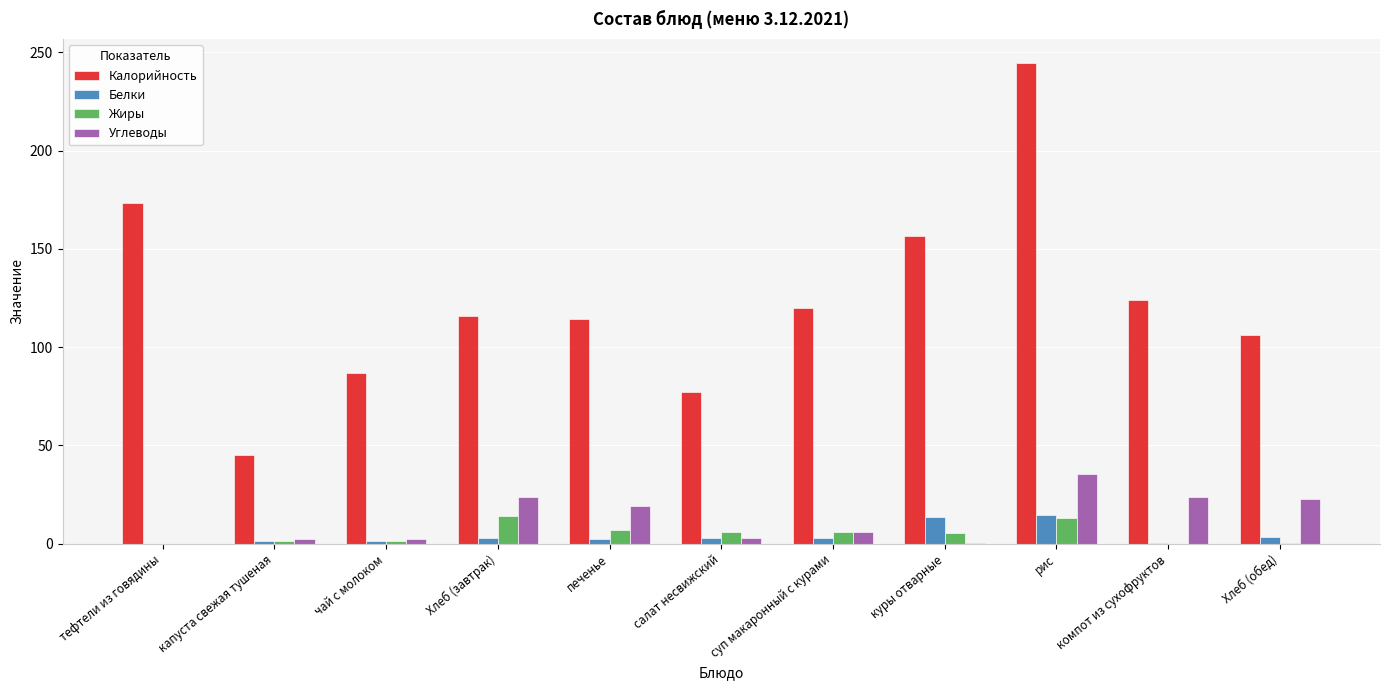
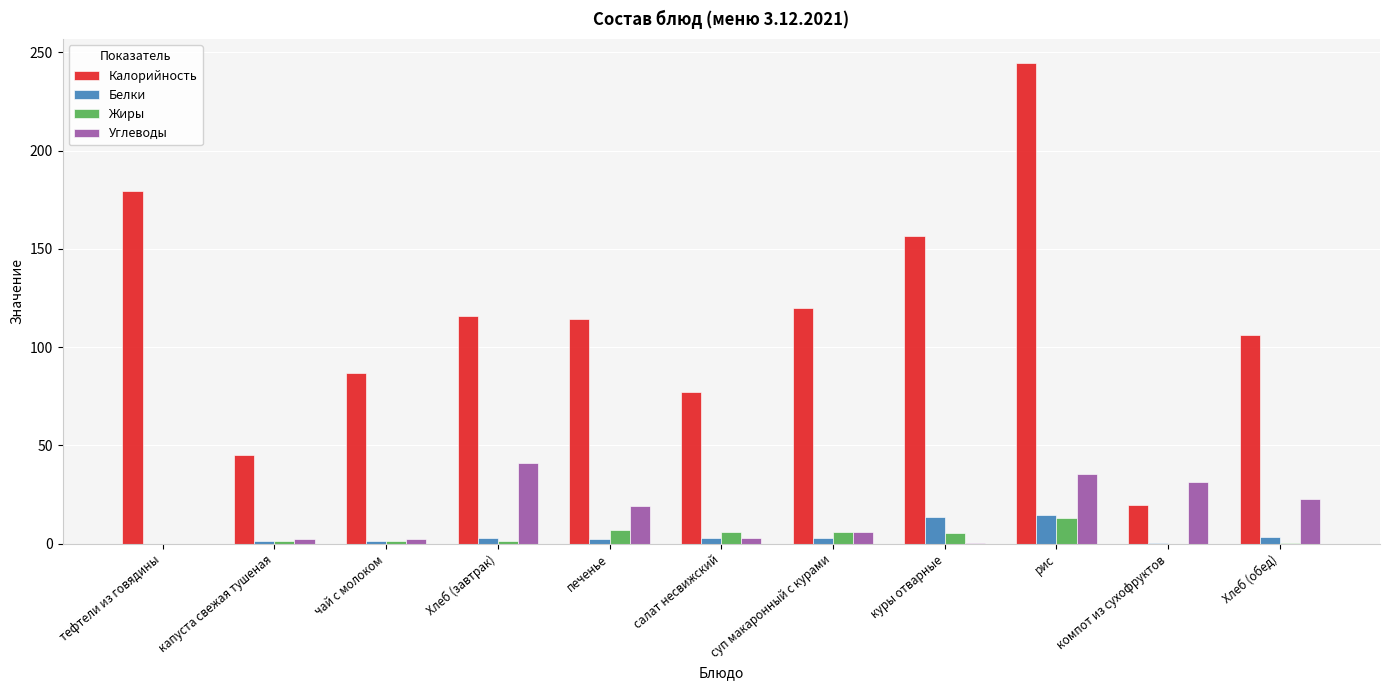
  {
    "Калорийность": {
-     "тефтели из говядины": 173,
+     "тефтели из говядины": 179,
      "капуста свежая тушеная": 45,
      "чай с молоком": 87,
      "Хлеб (завтрак)": 116,
      "печенье": 115,
      "салат несвижский": 77,
      "суп макаронный с курами": 120,
      "куры отварные": 156,
      "рис": 245,
-     "компот из сухофруктов": 124,
+     "компот из сухофруктов": 20,
      "Хлеб (обед)": 106
    },
    "Белки": {
      "тефтели из говядины": 0,
      "капуста свежая тушеная": 2,
      "чай с молоком": 2,
      "Хлеб (завтрак)": 3,
      "печенье": 3,
      "салат несвижский": 3,
      "суп макаронный с курами": 3,
      "куры отварные": 13,
      "рис": 14,
      "Хлеб (обед)": 4
    },
    "Жиры": {
      "тефтели из говядины": 0,
      "капуста свежая тушеная": 2,
      "чай с молоком": 2,
-     "Хлеб (завтрак)": 14,
+     "Хлеб (завтрак)": 1,
      "печенье": 7,
      "салат несвижский": 6,
      "суп макаронный с курами": 6,
      "куры отварные": 5,
      "рис": 13,
      "компот из сухофруктов": 0
    },
    "Углеводы": {
      "тефтели из говядины": 0,
      "капуста свежая тушеная": 2,
      "чай с молоком": 2,
-     "Хлеб (завтрак)": 24,
+     "Хлеб (завтрак)": 41,
      "печенье": 19,
      "салат несвижский": 3,
      "суп макаронный с курами": 6,
      "рис": 36,
-     "компот из сухофруктов": 24,
+     "компот из сухофруктов": 31,
      "Хлеб (обед)": 23
    }
  }
